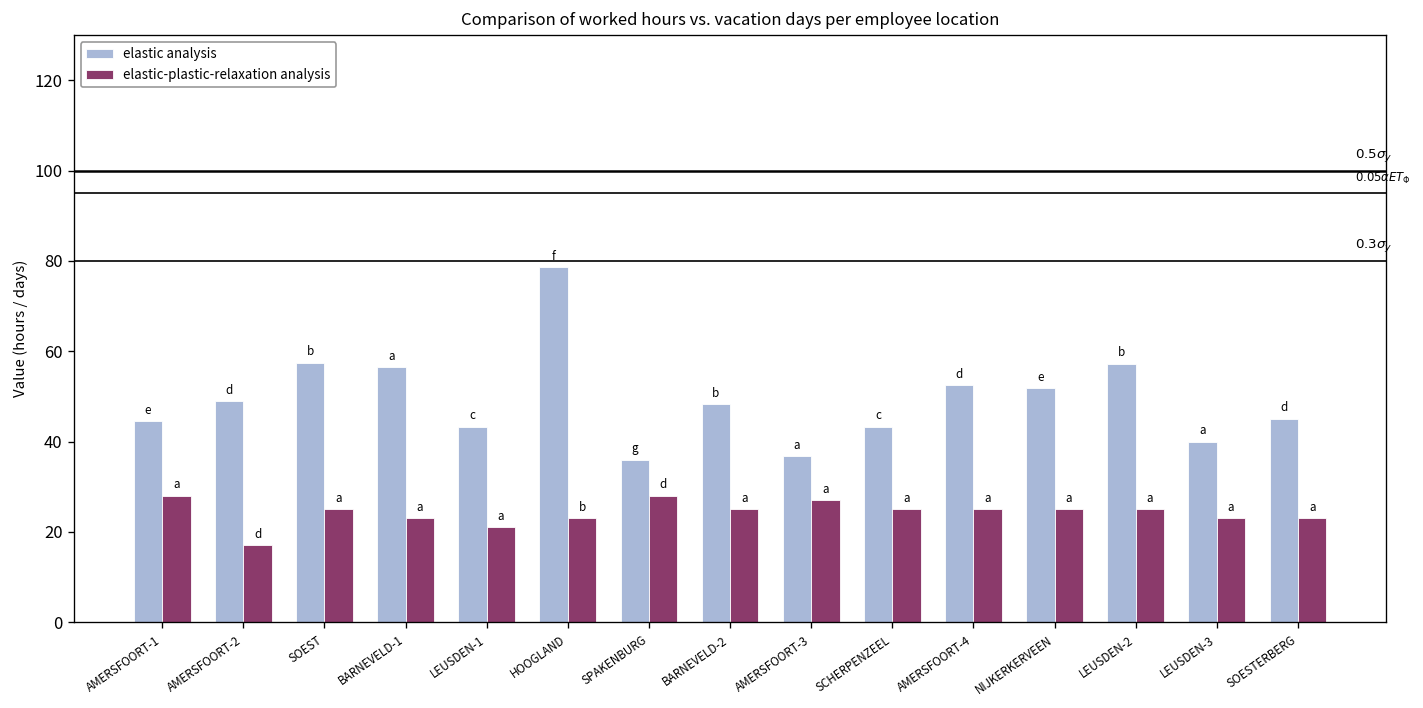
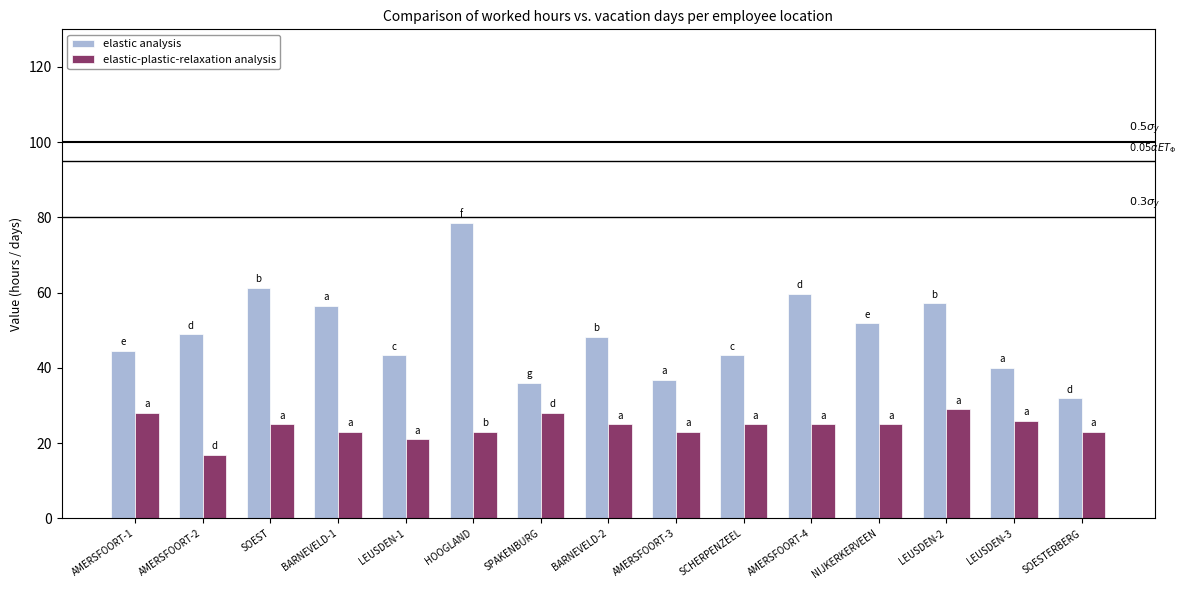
  {
    "elastic analysis": {
      "AMERSFOORT-1": 44,
      "AMERSFOORT-2": 49,
-     "SOEST": 57,
+     "SOEST": 61,
      "BARNEVELD-1": 56,
      "LEUSDEN-1": 43,
      "HOOGLAND": 79,
      "SPAKENBURG": 36,
      "BARNEVELD-2": 48,
      "AMERSFOORT-3": 37,
      "SCHERPENZEEL": 43,
-     "AMERSFOORT-4": 53,
+     "AMERSFOORT-4": 60,
      "NIJKERKERVEEN": 52,
      "LEUSDEN-2": 57,
      "LEUSDEN-3": 40,
-     "SOESTERBERG": 45
+     "SOESTERBERG": 32
    },
    "elastic-plastic-relaxation analysis": {
      "AMERSFOORT-1": 28,
      "AMERSFOORT-2": 17,
      "SOEST": 25,
      "BARNEVELD-1": 23,
      "LEUSDEN-1": 21,
      "HOOGLAND": 23,
      "SPAKENBURG": 28,
      "BARNEVELD-2": 25,
-     "AMERSFOORT-3": 27,
+     "AMERSFOORT-3": 23,
      "SCHERPENZEEL": 25,
      "AMERSFOORT-4": 25,
      "NIJKERKERVEEN": 25,
-     "LEUSDEN-2": 25,
-     "LEUSDEN-3": 23,
+     "LEUSDEN-2": 29,
+     "LEUSDEN-3": 26,
      "SOESTERBERG": 23
    }
  }
